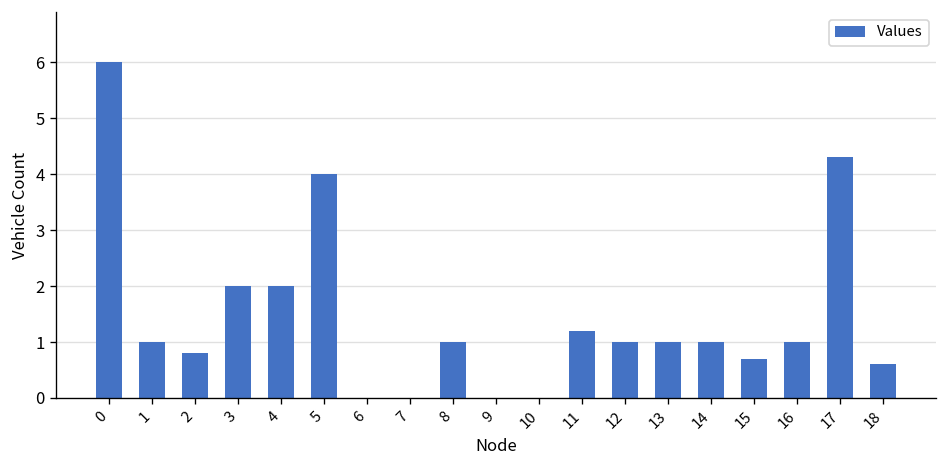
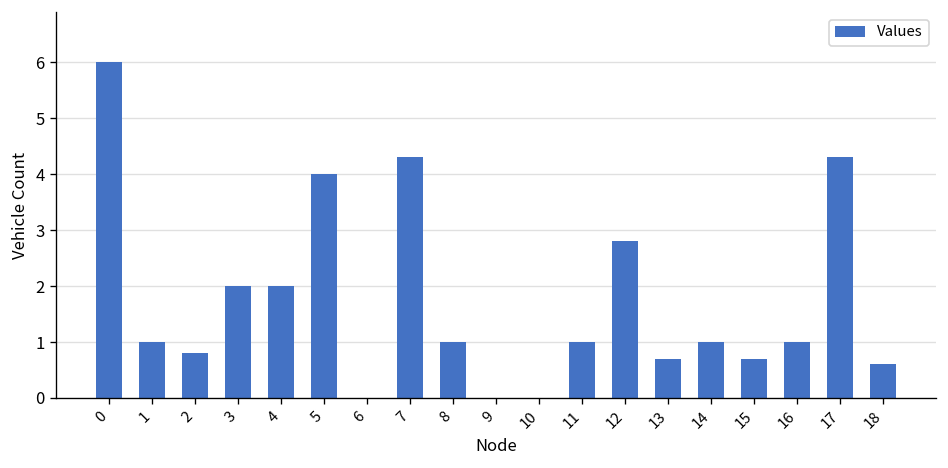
  {
    "0": 6.0,
    "1": 1.0,
    "2": 0.8,
    "3": 2.0,
    "4": 2.0,
    "5": 4.0,
    "6": 0.0,
-   "7": 0.0,
+   "7": 4.3,
    "8": 1.0,
    "9": 0.0,
    "10": 0.0,
-   "11": 1.2,
-   "12": 1.0,
-   "13": 1.0,
+   "11": 1.0,
+   "12": 2.8,
+   "13": 0.7,
    "14": 1.0,
    "15": 0.7,
    "16": 1.0,
    "17": 4.3,
    "18": 0.6
  }
